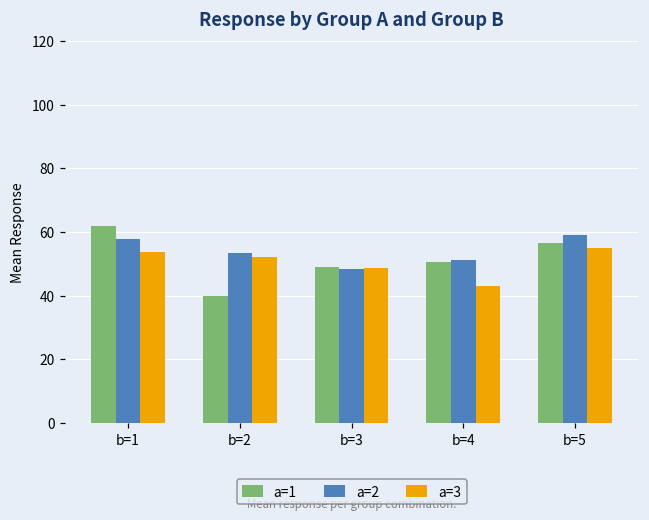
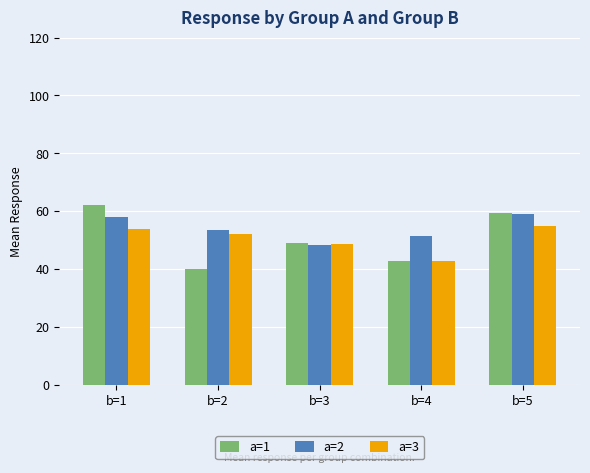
  {
    "a=1": {
      "b=1": 62,
      "b=2": 40,
      "b=3": 49,
-     "b=4": 51,
-     "b=5": 57
+     "b=4": 43,
+     "b=5": 60
    },
    "a=2": {
      "b=1": 58,
      "b=2": 54,
      "b=3": 48,
      "b=4": 51,
      "b=5": 59
    },
    "a=3": {
      "b=1": 54,
      "b=2": 52,
      "b=3": 49,
      "b=4": 43,
      "b=5": 55
    }
  }
